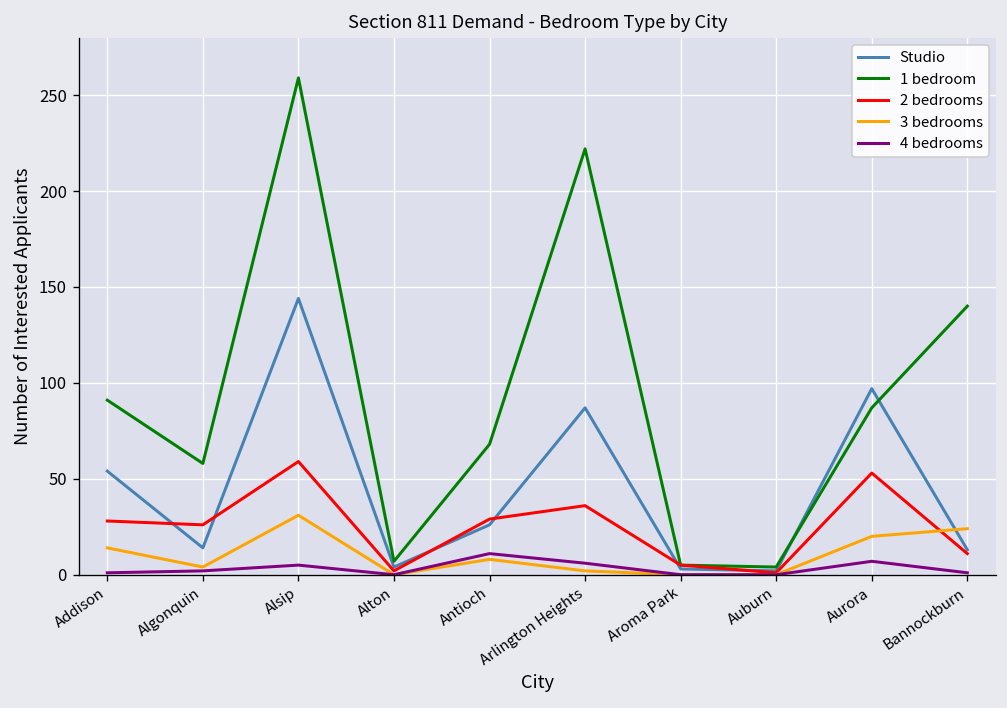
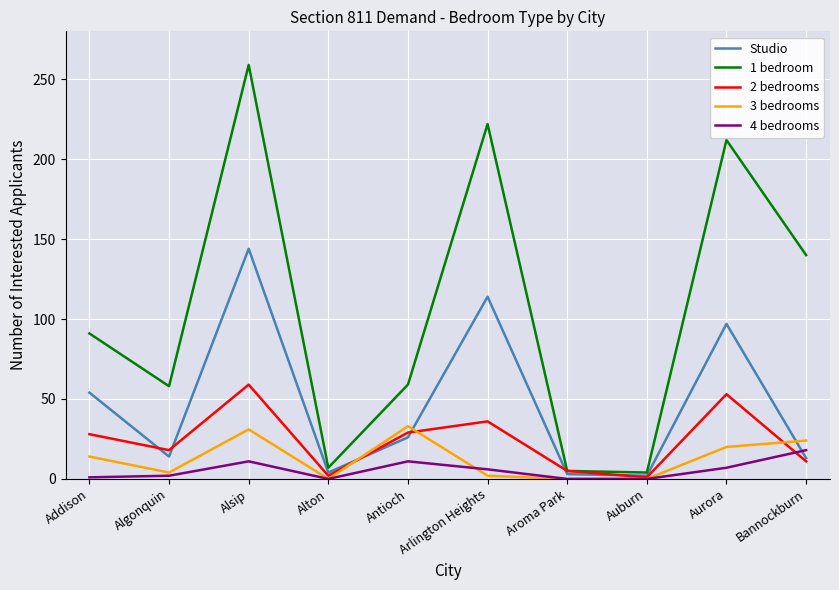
  {
    "Studio": {
      "Addison": 54,
      "Algonquin": 14,
      "Alsip": 144,
      "Alton": 4,
      "Antioch": 26,
-     "Arlington Heights": 87,
+     "Arlington Heights": 114,
      "Aroma Park": 3,
      "Aurora": 97,
      "Bannockburn": 13
    },
    "1 bedroom": {
      "Addison": 91,
      "Algonquin": 58,
      "Alsip": 259,
      "Alton": 7,
-     "Antioch": 68,
+     "Antioch": 59,
      "Arlington Heights": 222,
      "Auburn": 4,
-     "Aurora": 87,
+     "Aurora": 212,
      "Bannockburn": 140
    },
    "2 bedrooms": {
      "Addison": 28,
-     "Algonquin": 26,
+     "Algonquin": 18,
      "Alsip": 59,
      "Alton": 2,
      "Antioch": 29,
      "Arlington Heights": 36,
      "Aurora": 53,
      "Bannockburn": 11
    },
    "3 bedrooms": {
      "Addison": 14,
      "Algonquin": 4,
      "Alsip": 31,
-     "Antioch": 8,
+     "Antioch": 33,
      "Arlington Heights": 2,
      "Aurora": 20,
      "Bannockburn": 24
    },
    "4 bedrooms": {
      "Addison": 1,
      "Algonquin": 2,
-     "Alsip": 5,
+     "Alsip": 11,
      "Antioch": 11,
      "Arlington Heights": 6,
      "Aurora": 7,
-     "Bannockburn": 1
+     "Bannockburn": 18
    }
  }
